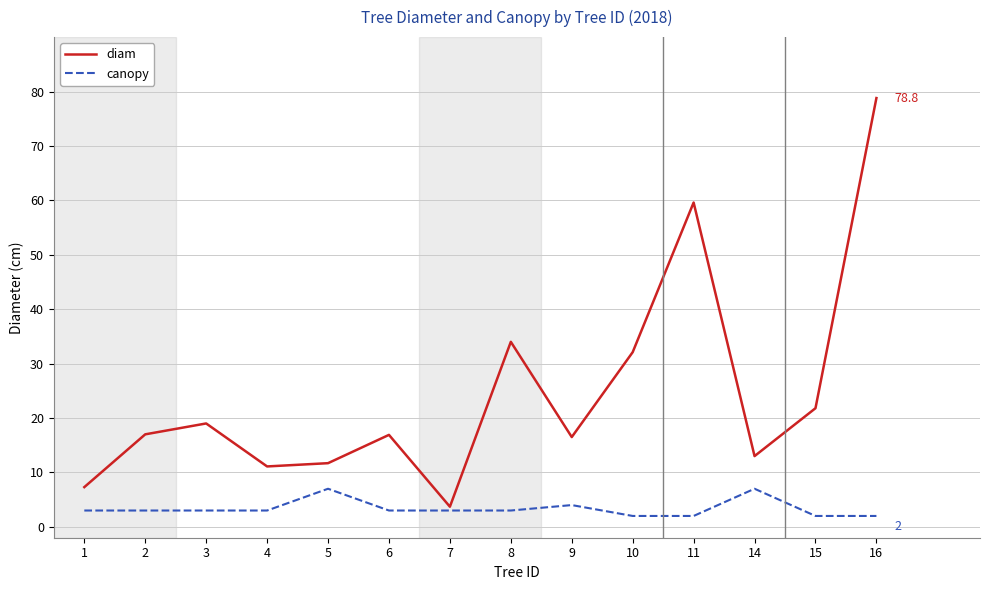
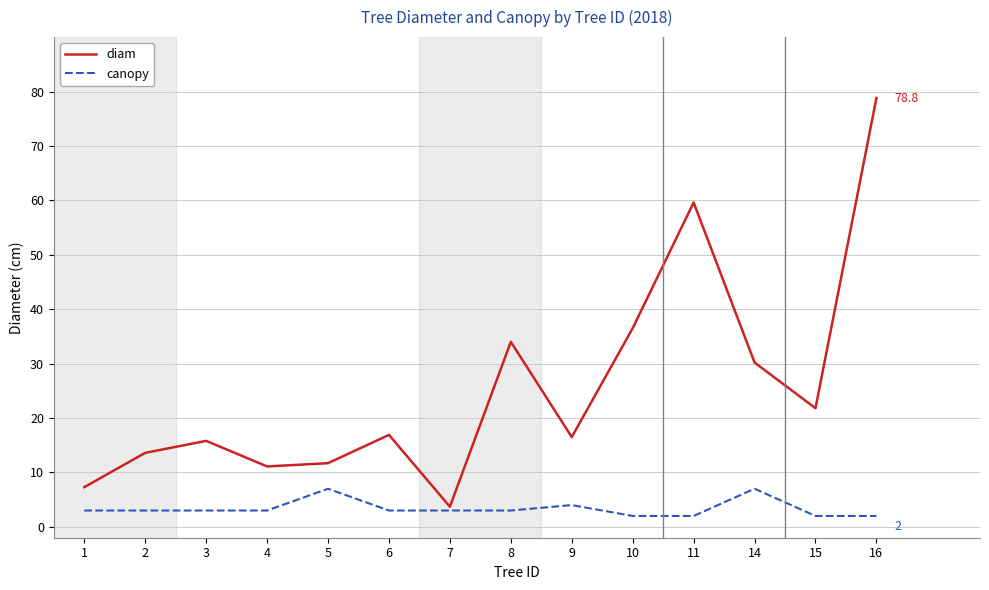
  {
    "diam": {
      "1": 7,
-     "2": 17,
-     "3": 19,
+     "2": 14,
+     "3": 16,
      "4": 11,
      "5": 12,
      "6": 17,
      "7": 4,
      "8": 34,
      "9": 17,
-     "10": 32,
+     "10": 37,
      "11": 60,
-     "14": 13,
+     "14": 30,
      "15": 22
    },
    "canopy": {
      "16": 2
    }
  }
